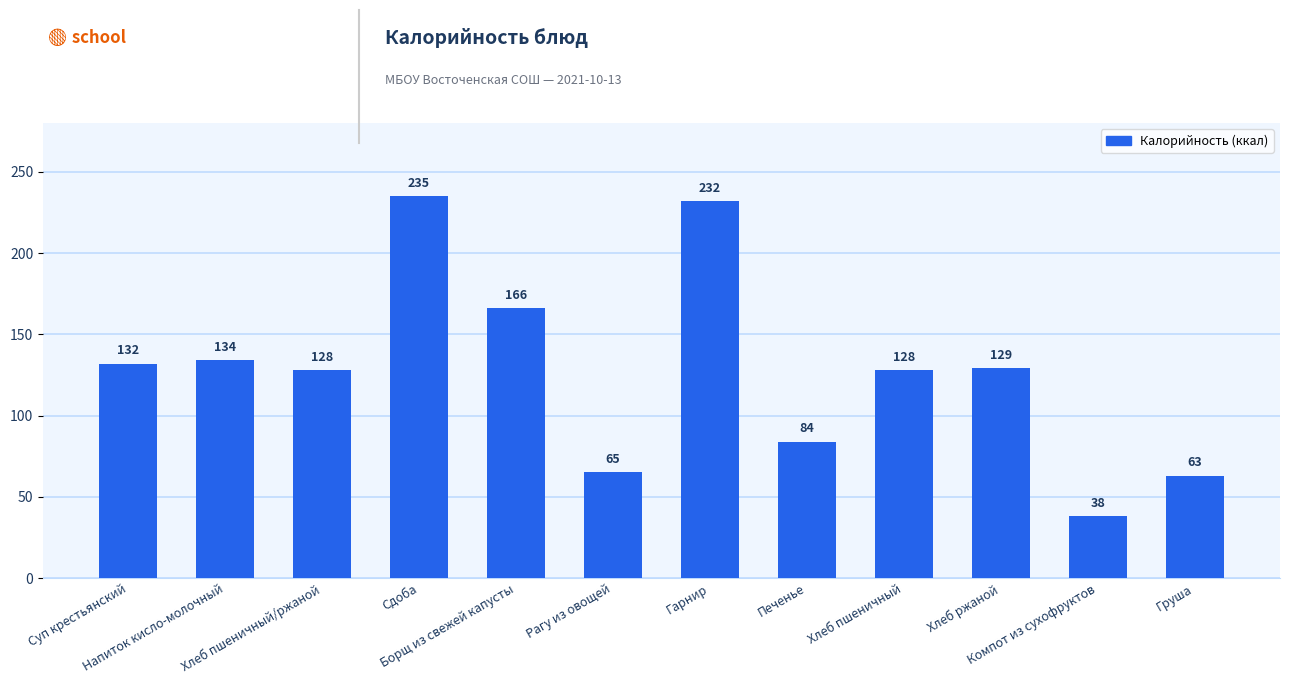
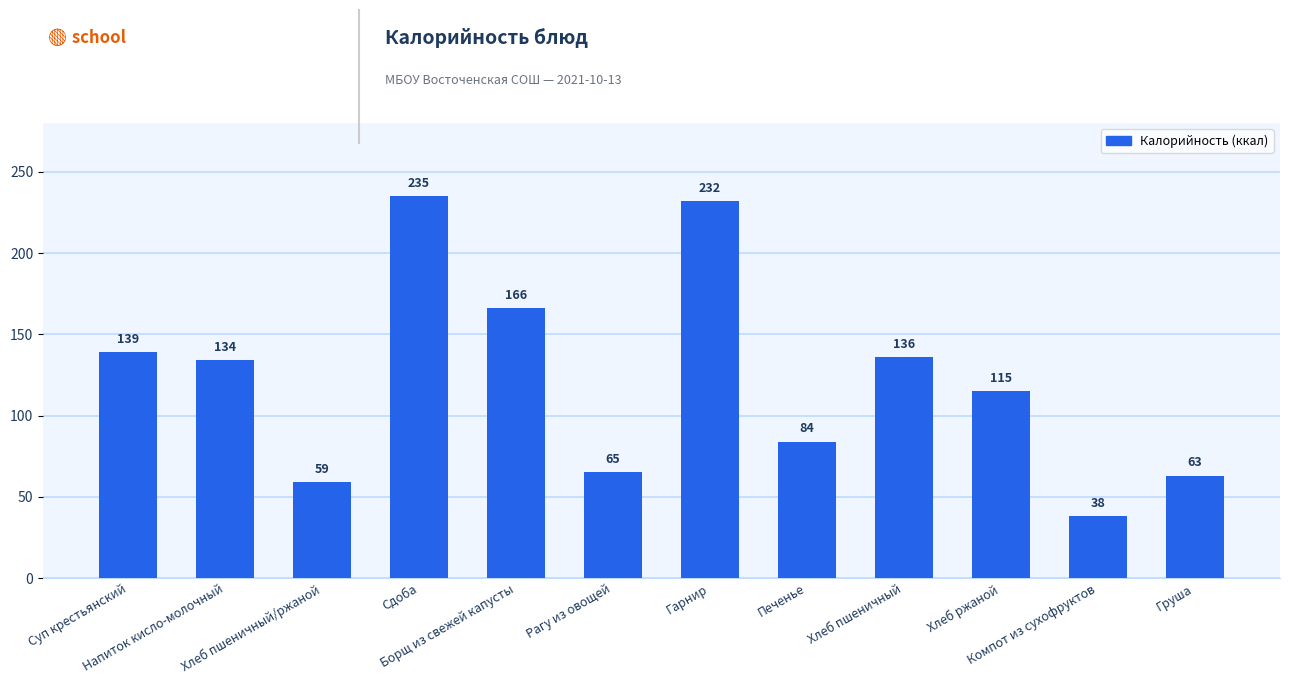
  {
-   "Суп крестьянский": 132,
+   "Суп крестьянский": 139,
    "Напиток кисло-молочный": 134,
-   "Хлеб пшеничный/ржаной": 128,
+   "Хлеб пшеничный/ржаной": 59,
    "Сдоба": 235,
    "Борщ из свежей капусты": 166,
    "Рагу из овощей": 65,
    "Гарнир": 232,
    "Печенье": 84,
-   "Хлеб пшеничный": 128,
-   "Хлеб ржаной": 129,
+   "Хлеб пшеничный": 136,
+   "Хлеб ржаной": 115,
    "Компот из сухофруктов": 38,
    "Груша": 63
  }
